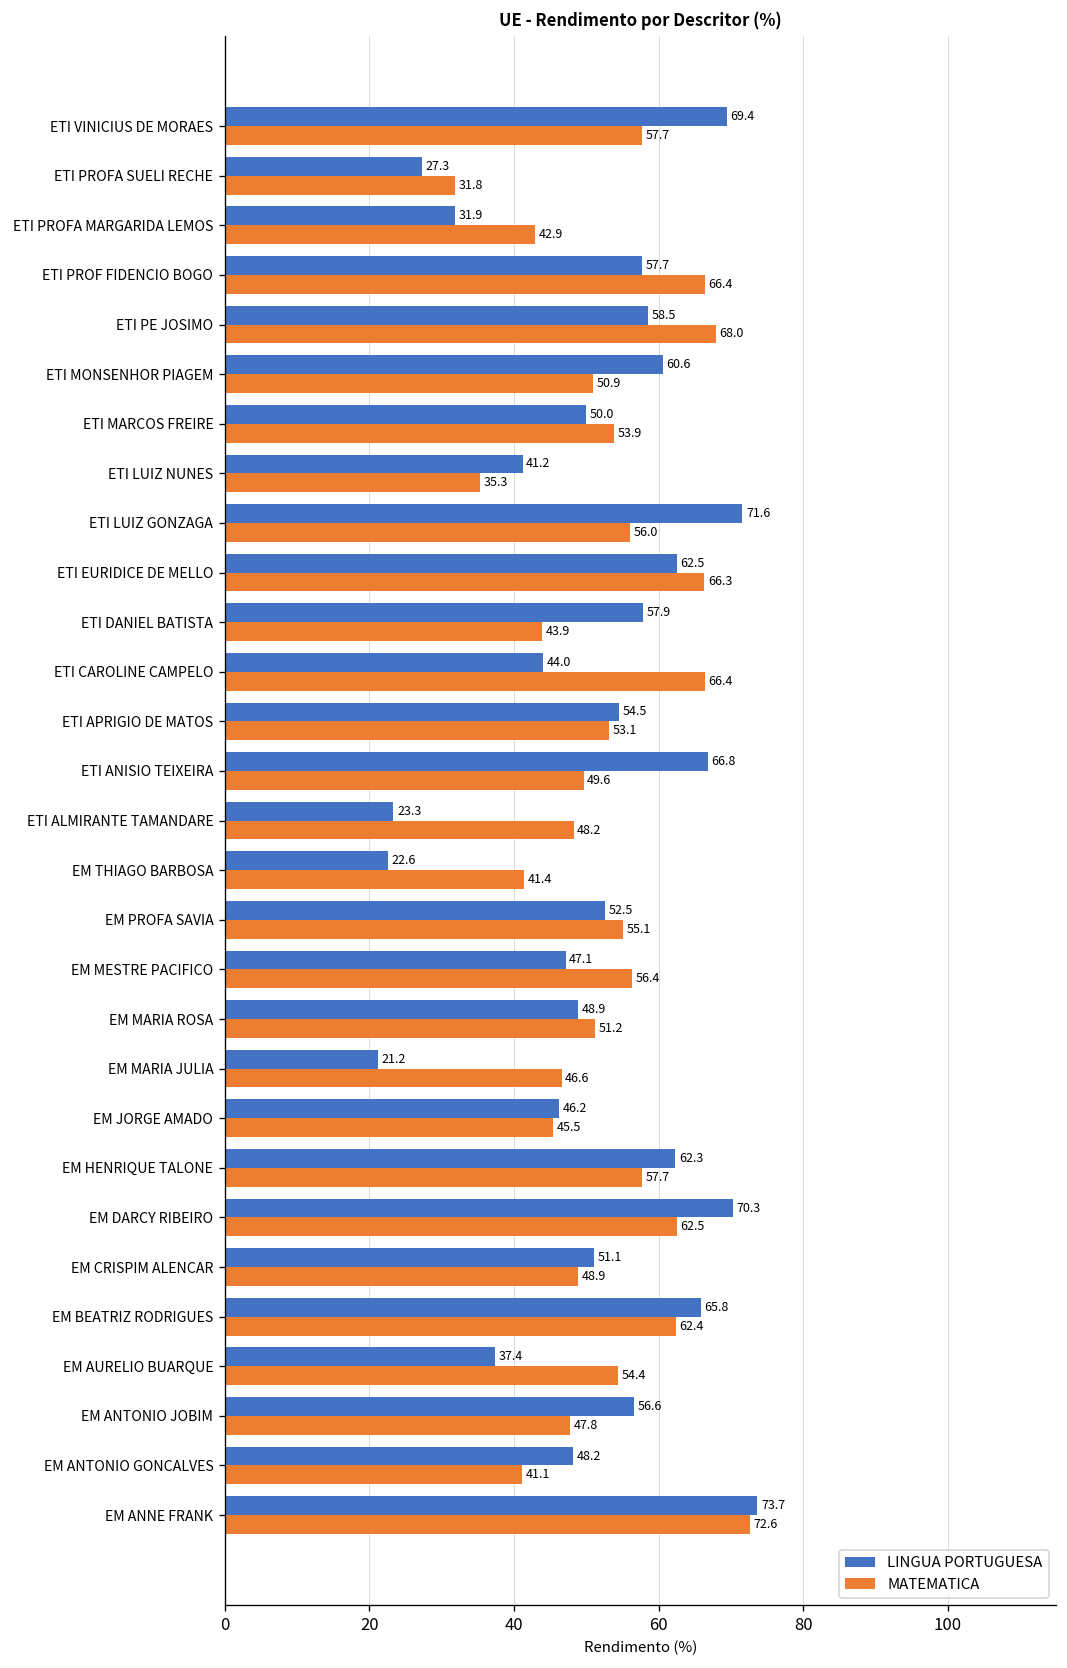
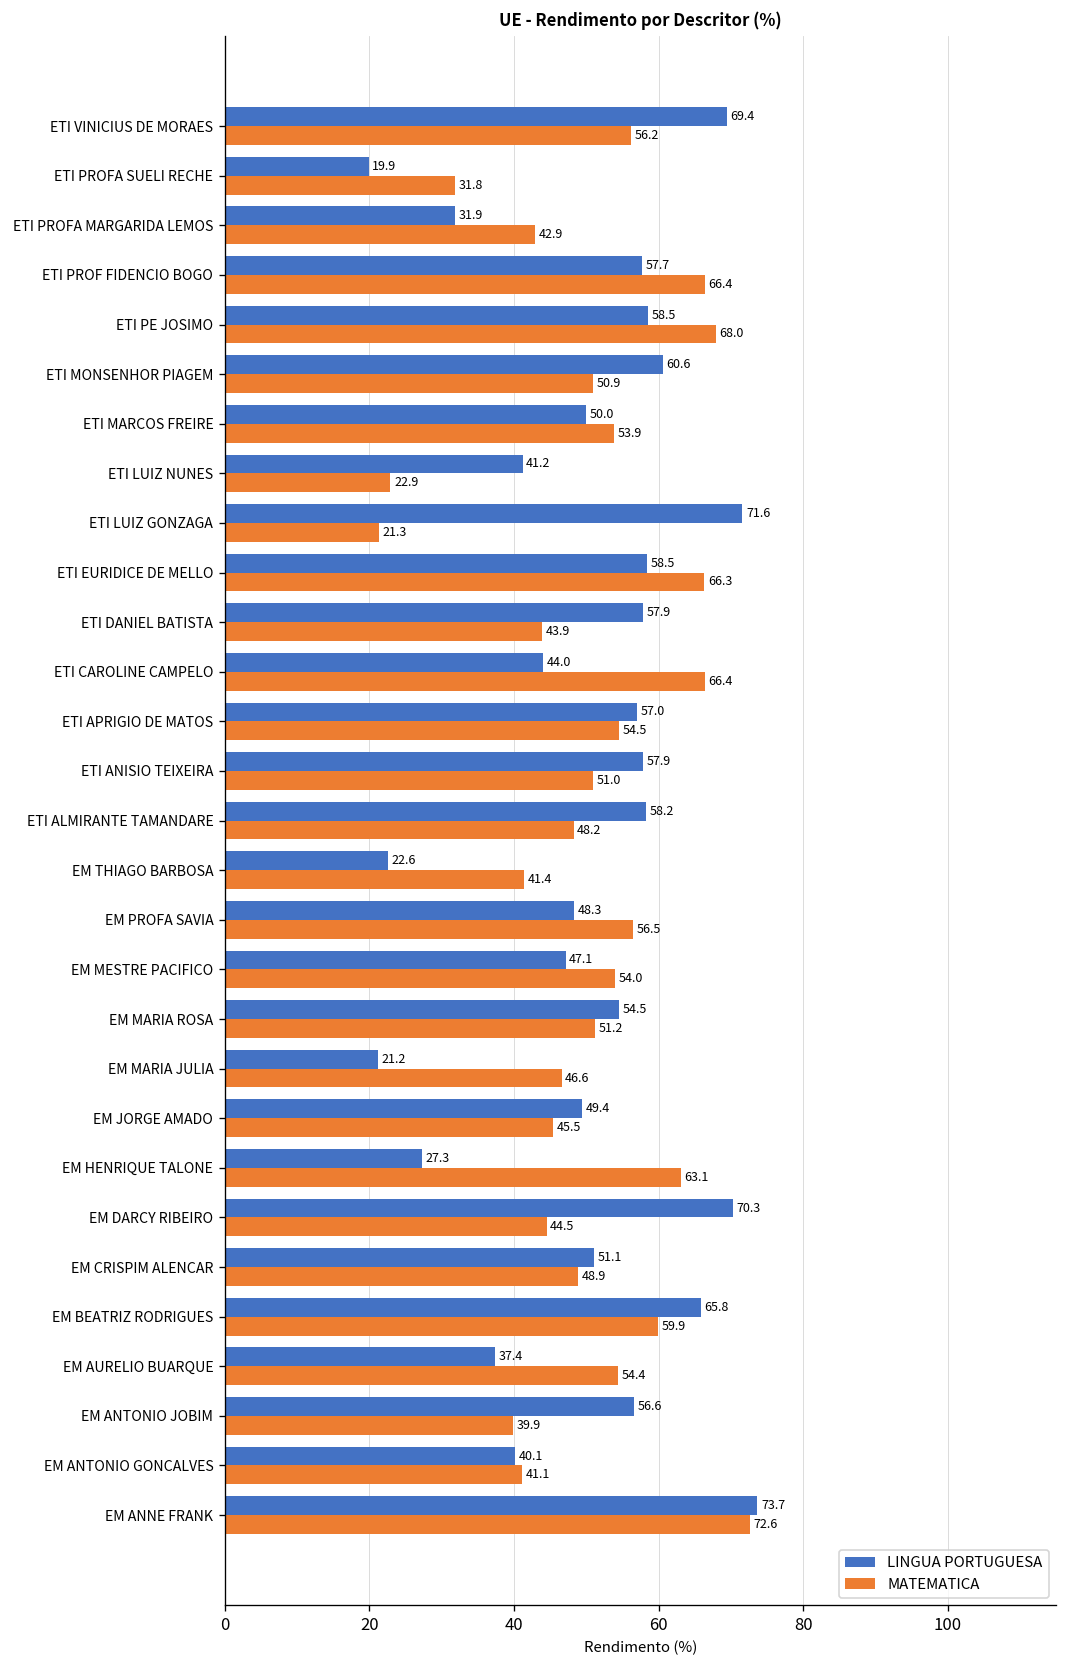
  {
    "LINGUA PORTUGUESA": {
      "ETI VINICIUS DE MORAES": 69.4,
-     "ETI PROFA SUELI RECHE": 27.3,
+     "ETI PROFA SUELI RECHE": 19.9,
      "ETI PROFA MARGARIDA LEMOS": 31.9,
      "ETI PROF FIDENCIO BOGO": 57.7,
      "ETI PE JOSIMO": 58.5,
      "ETI MONSENHOR PIAGEM": 60.6,
      "ETI MARCOS FREIRE": 50.0,
      "ETI LUIZ NUNES": 41.2,
      "ETI LUIZ GONZAGA": 71.6,
-     "ETI EURIDICE DE MELLO": 62.5,
+     "ETI EURIDICE DE MELLO": 58.5,
      "ETI DANIEL BATISTA": 57.9,
      "ETI CAROLINE CAMPELO": 44.0,
-     "ETI APRIGIO DE MATOS": 54.5,
-     "ETI ANISIO TEIXEIRA": 66.8,
-     "ETI ALMIRANTE TAMANDARE": 23.3,
+     "ETI APRIGIO DE MATOS": 57.0,
+     "ETI ANISIO TEIXEIRA": 57.9,
+     "ETI ALMIRANTE TAMANDARE": 58.2,
      "EM THIAGO BARBOSA": 22.6,
-     "EM PROFA SAVIA": 52.5,
+     "EM PROFA SAVIA": 48.3,
      "EM MESTRE PACIFICO": 47.1,
-     "EM MARIA ROSA": 48.9,
+     "EM MARIA ROSA": 54.5,
      "EM MARIA JULIA": 21.2,
-     "EM JORGE AMADO": 46.2,
-     "EM HENRIQUE TALONE": 62.3,
+     "EM JORGE AMADO": 49.4,
+     "EM HENRIQUE TALONE": 27.3,
      "EM DARCY RIBEIRO": 70.3,
      "EM CRISPIM ALENCAR": 51.1,
      "EM BEATRIZ RODRIGUES": 65.8,
      "EM AURELIO BUARQUE": 37.4,
      "EM ANTONIO JOBIM": 56.6,
-     "EM ANTONIO GONCALVES": 48.2,
+     "EM ANTONIO GONCALVES": 40.1,
      "EM ANNE FRANK": 73.7
    },
    "MATEMATICA": {
-     "ETI VINICIUS DE MORAES": 57.7,
+     "ETI VINICIUS DE MORAES": 56.2,
      "ETI PROFA SUELI RECHE": 31.8,
      "ETI PROFA MARGARIDA LEMOS": 42.9,
      "ETI PROF FIDENCIO BOGO": 66.4,
      "ETI PE JOSIMO": 68.0,
      "ETI MONSENHOR PIAGEM": 50.9,
      "ETI MARCOS FREIRE": 53.9,
-     "ETI LUIZ NUNES": 35.3,
-     "ETI LUIZ GONZAGA": 56.0,
+     "ETI LUIZ NUNES": 22.9,
+     "ETI LUIZ GONZAGA": 21.3,
      "ETI EURIDICE DE MELLO": 66.3,
      "ETI DANIEL BATISTA": 43.9,
      "ETI CAROLINE CAMPELO": 66.4,
-     "ETI APRIGIO DE MATOS": 53.1,
-     "ETI ANISIO TEIXEIRA": 49.6,
+     "ETI APRIGIO DE MATOS": 54.5,
+     "ETI ANISIO TEIXEIRA": 51.0,
      "ETI ALMIRANTE TAMANDARE": 48.2,
      "EM THIAGO BARBOSA": 41.4,
-     "EM PROFA SAVIA": 55.1,
-     "EM MESTRE PACIFICO": 56.4,
+     "EM PROFA SAVIA": 56.5,
+     "EM MESTRE PACIFICO": 54.0,
      "EM MARIA ROSA": 51.2,
      "EM MARIA JULIA": 46.6,
      "EM JORGE AMADO": 45.5,
-     "EM HENRIQUE TALONE": 57.7,
-     "EM DARCY RIBEIRO": 62.5,
+     "EM HENRIQUE TALONE": 63.1,
+     "EM DARCY RIBEIRO": 44.5,
      "EM CRISPIM ALENCAR": 48.9,
-     "EM BEATRIZ RODRIGUES": 62.4,
+     "EM BEATRIZ RODRIGUES": 59.9,
      "EM AURELIO BUARQUE": 54.4,
-     "EM ANTONIO JOBIM": 47.8,
+     "EM ANTONIO JOBIM": 39.9,
      "EM ANTONIO GONCALVES": 41.1,
      "EM ANNE FRANK": 72.6
    }
  }
